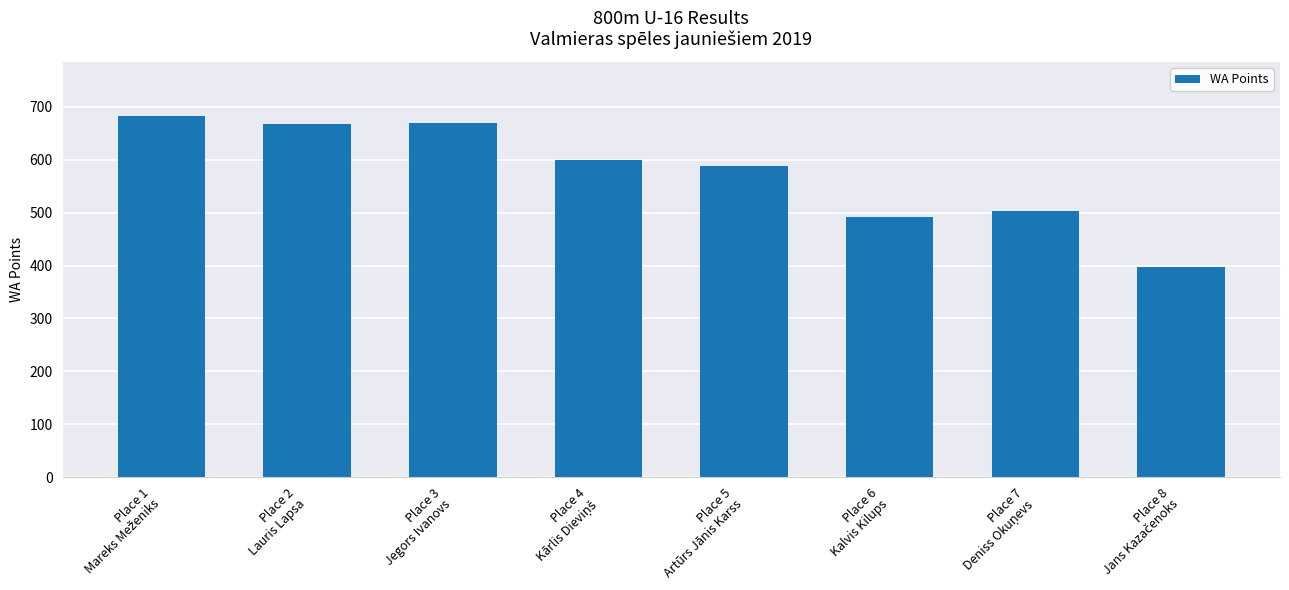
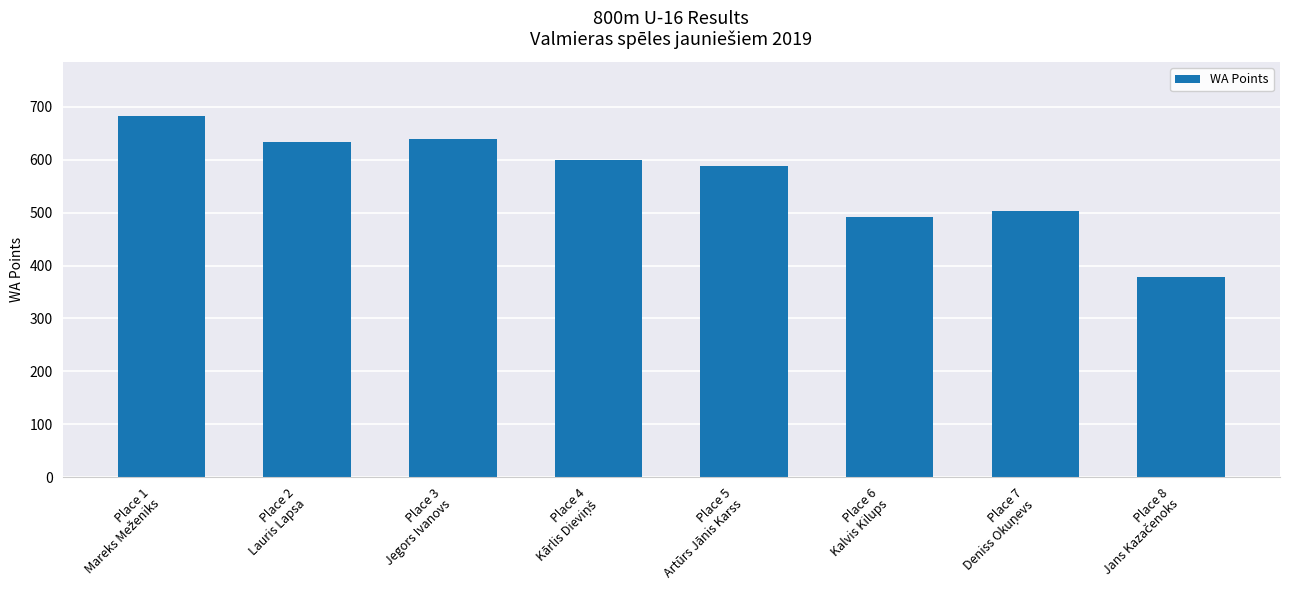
  {
    "Place 1 Mareks Meženiks": 680,
-   "Place 2 Lauris Lapsa": 670,
-   "Place 3 Jegors Ivanovs": 670,
+   "Place 2 Lauris Lapsa": 630,
+   "Place 3 Jegors Ivanovs": 640,
    "Place 4 Kārlis Dieviņš": 600,
    "Place 5 Artūrs Jānis Karss": 590,
    "Place 6 Kalvis Kilups": 490,
    "Place 7 Deniss Okuņevs": 500,
-   "Place 8 Jans Kazačenoks": 400
+   "Place 8 Jans Kazačenoks": 380
  }
